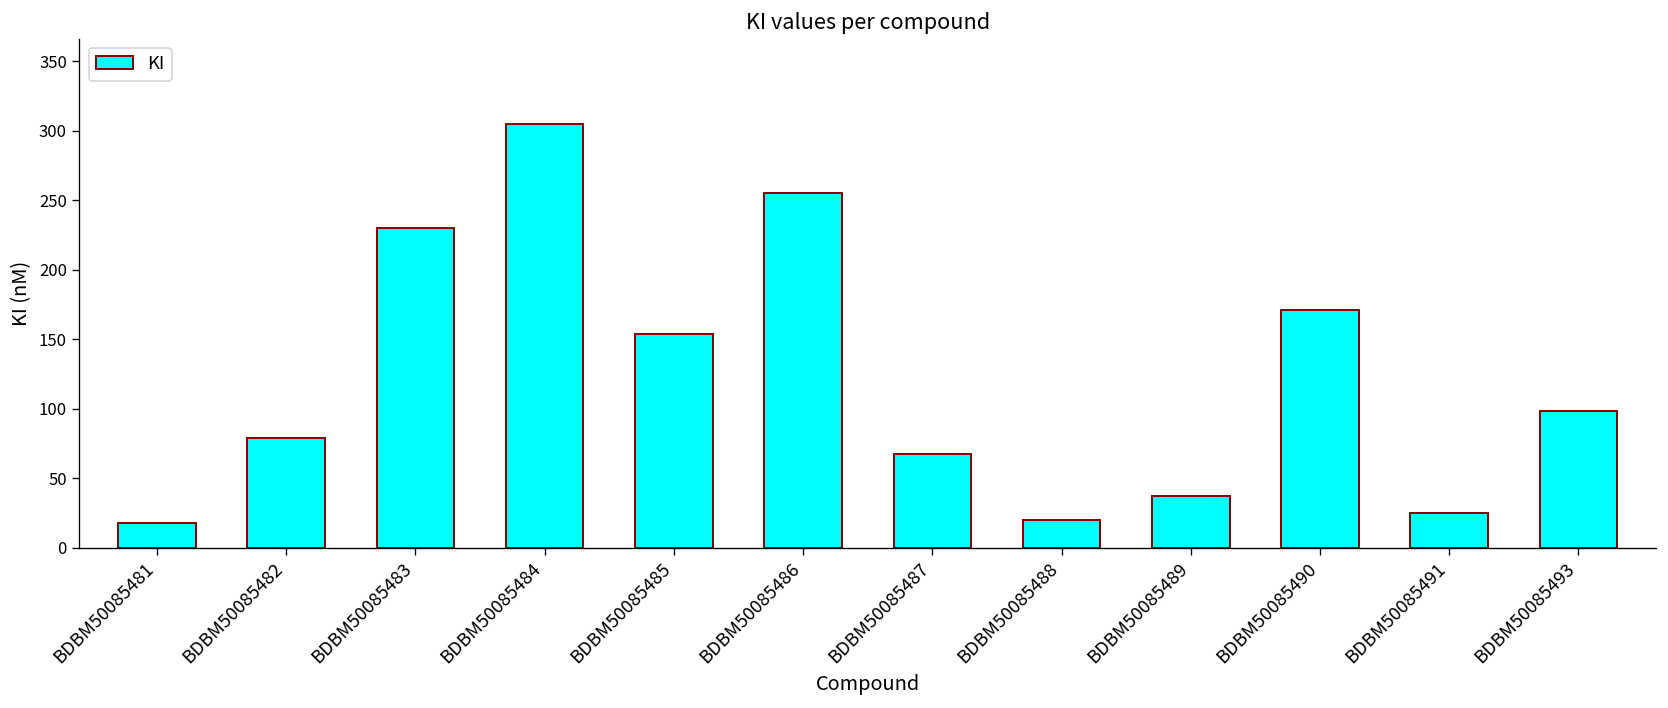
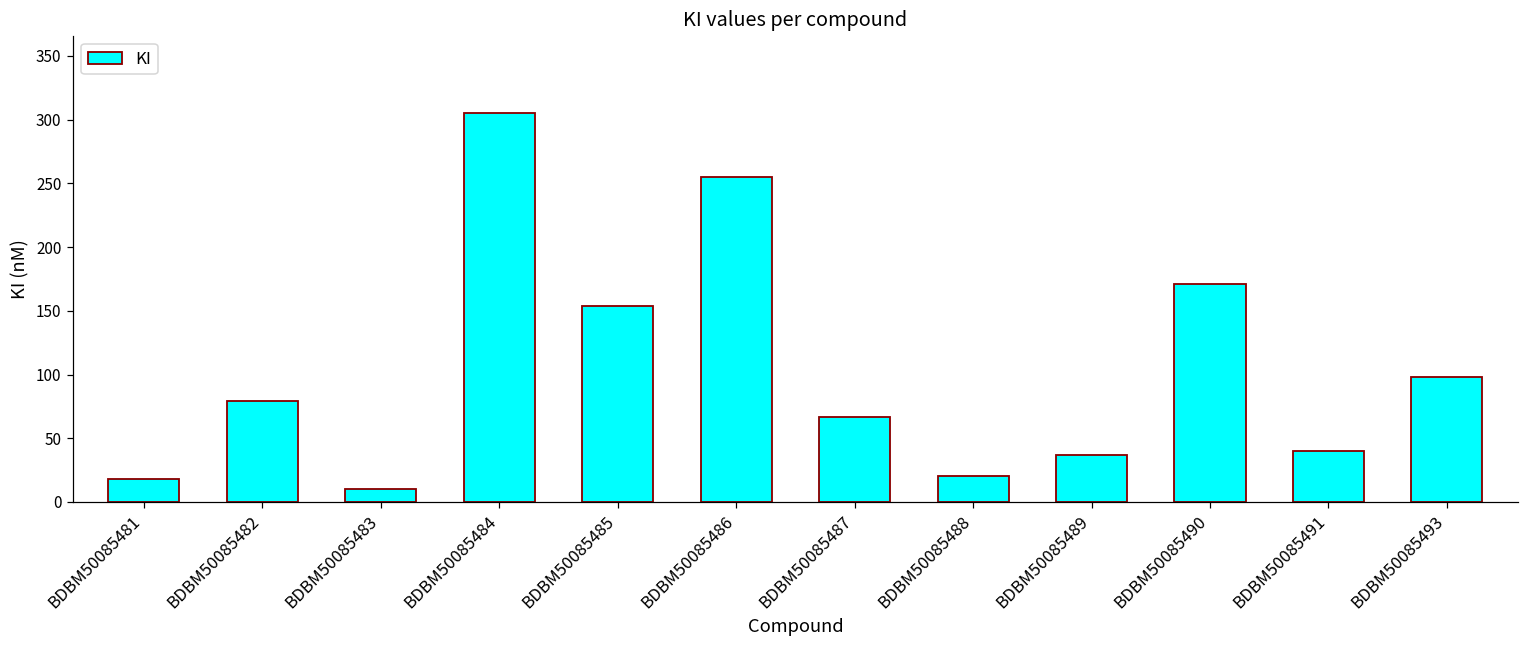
  {
    "BDBM50085481": 18,
    "BDBM50085482": 79,
-   "BDBM50085483": 230,
+   "BDBM50085483": 10,
    "BDBM50085484": 305,
    "BDBM50085485": 154,
    "BDBM50085486": 255,
    "BDBM50085487": 67,
    "BDBM50085488": 20,
    "BDBM50085489": 37,
    "BDBM50085490": 171,
-   "BDBM50085491": 25,
+   "BDBM50085491": 40,
    "BDBM50085493": 98
  }
